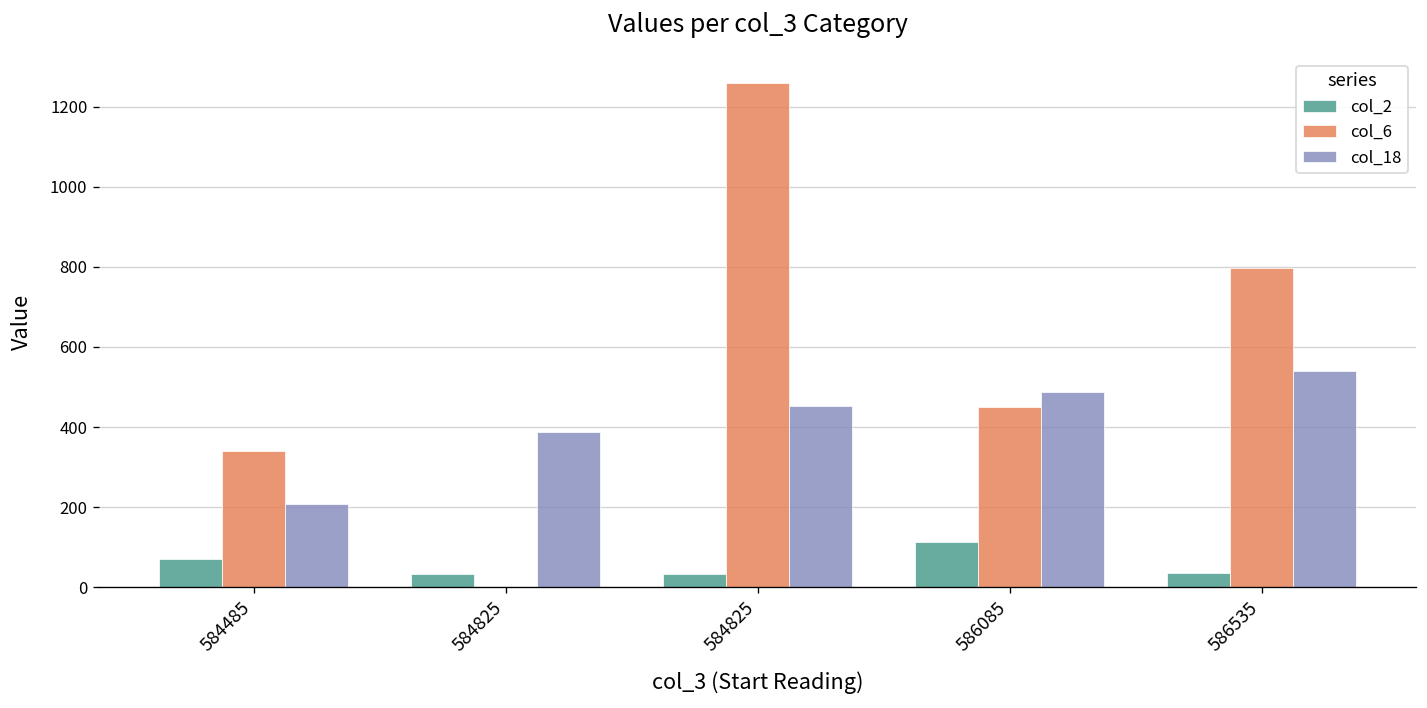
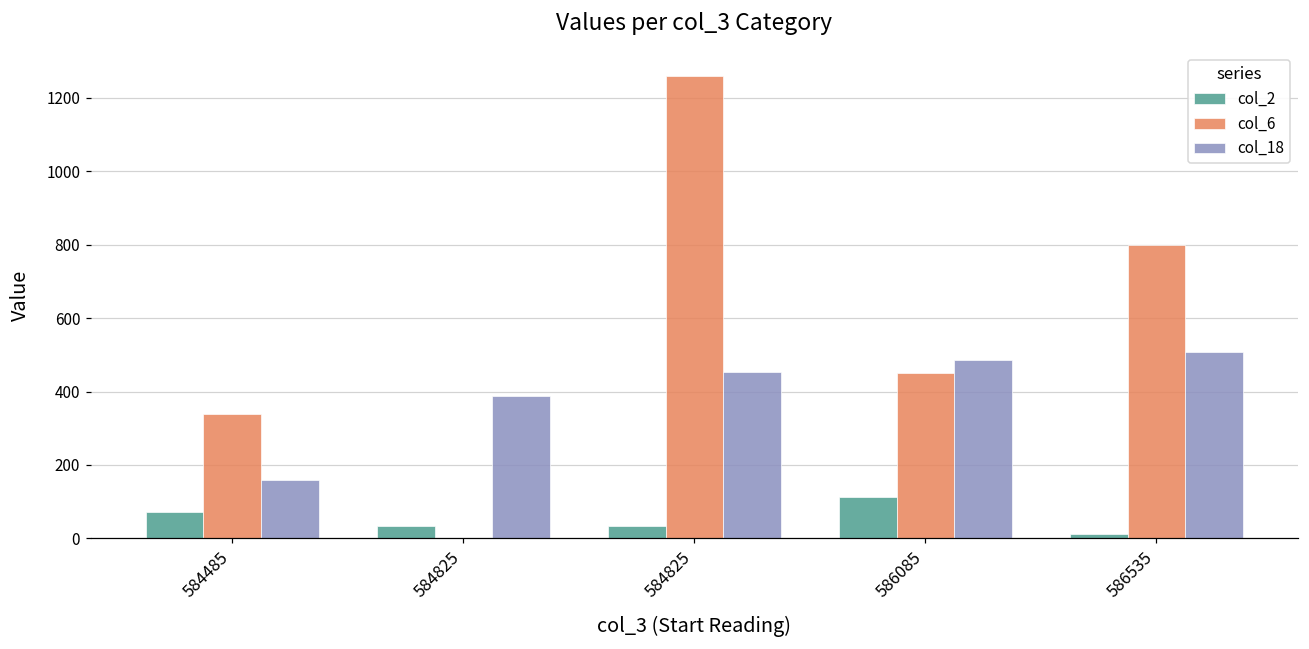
  {
    "col_2": {
      "584485": 70,
      "586085": 110,
-     "586535": 40
+     "586535": 10
    },
    "col_6": {
      "584485": 340,
      "586085": 450,
      "586535": 800
    },
    "col_18": {
-     "584485": 210,
+     "584485": 160,
      "586085": 490,
-     "586535": 540
+     "586535": 510
    }
  }
